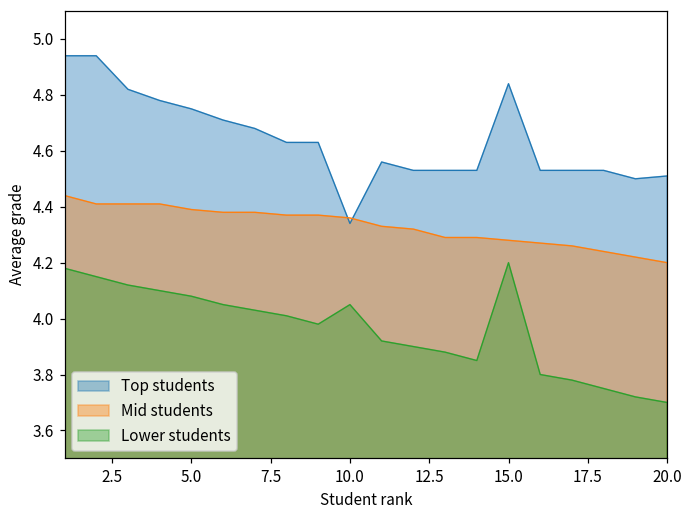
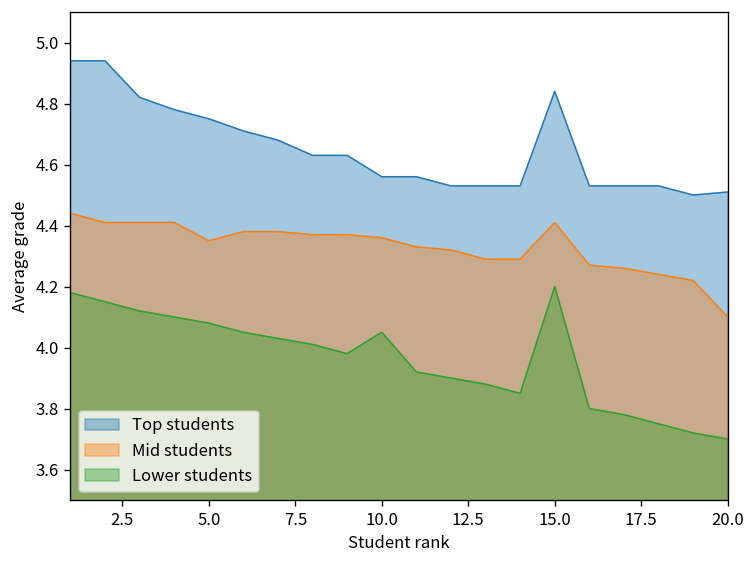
  {
    "Top students": {
      "5.0": 4.75,
-     "10.0": 4.34,
+     "10.0": 4.56,
      "15.0": 4.84,
      "20.0": 4.51
    },
    "Mid students": {
-     "5.0": 4.39,
+     "5.0": 4.35,
      "10.0": 4.36,
-     "15.0": 4.28,
-     "20.0": 4.2
+     "15.0": 4.41,
+     "20.0": 4.1
    },
    "Lower students": {
      "5.0": 4.08,
      "10.0": 4.05,
      "15.0": 4.20,
      "20.0": 3.70
    }
  }
